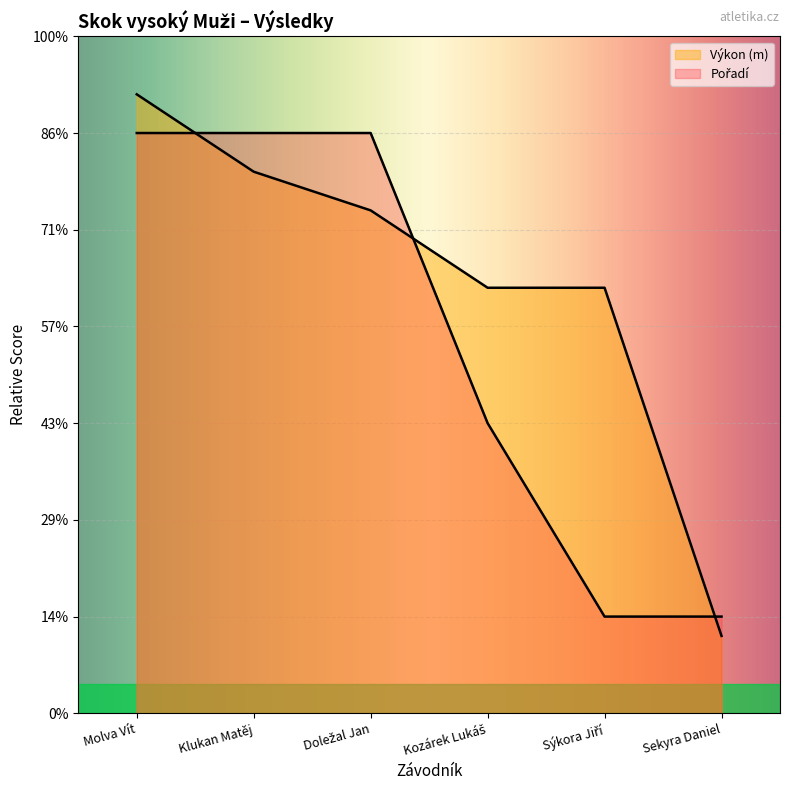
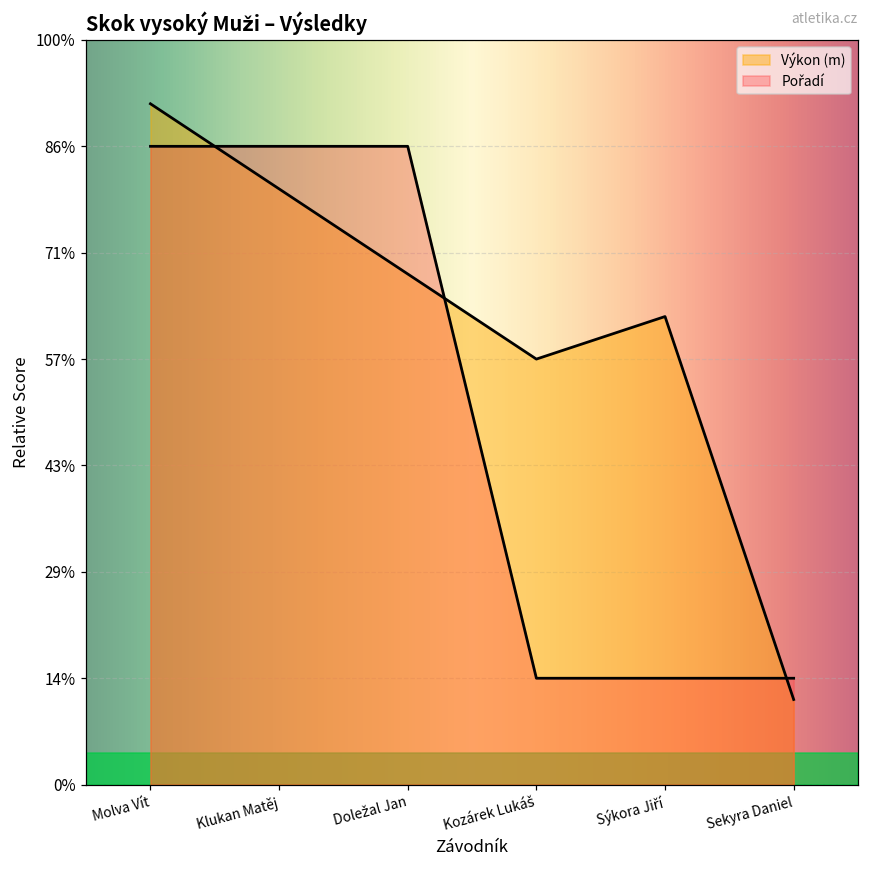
  {
    "Výkon (m)": {
      "Molva Vít": "91%",
      "Klukan Matěj": "80%",
-     "Doležal Jan": "74%",
-     "Kozárek Lukáš": "63%",
+     "Doležal Jan": "69%",
+     "Kozárek Lukáš": "57%",
      "Sýkora Jiří": "63%",
      "Sekyra Daniel": "11%"
    },
    "Pořadí": {
      "Molva Vít": "86%",
      "Klukan Matěj": "86%",
      "Doležal Jan": "86%",
-     "Kozárek Lukáš": "43%",
+     "Kozárek Lukáš": "14%",
      "Sýkora Jiří": "14%",
      "Sekyra Daniel": "14%"
    }
  }
